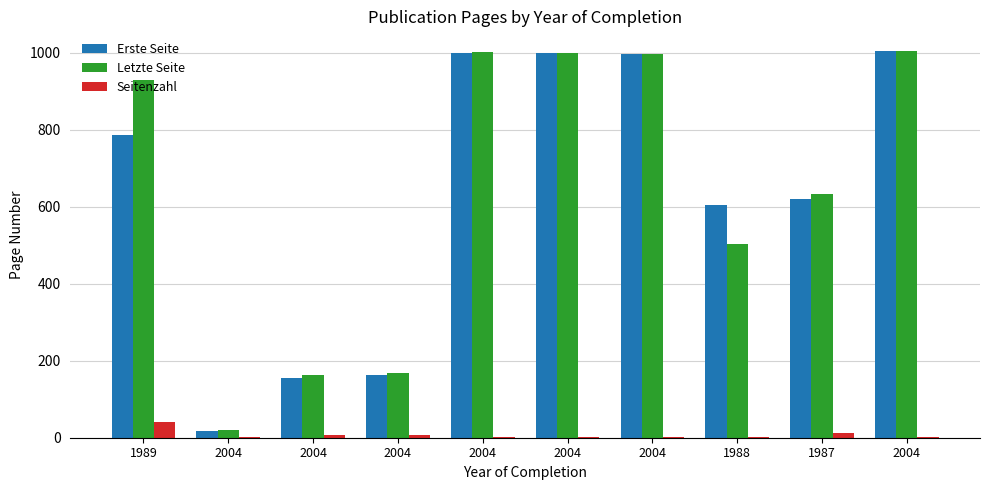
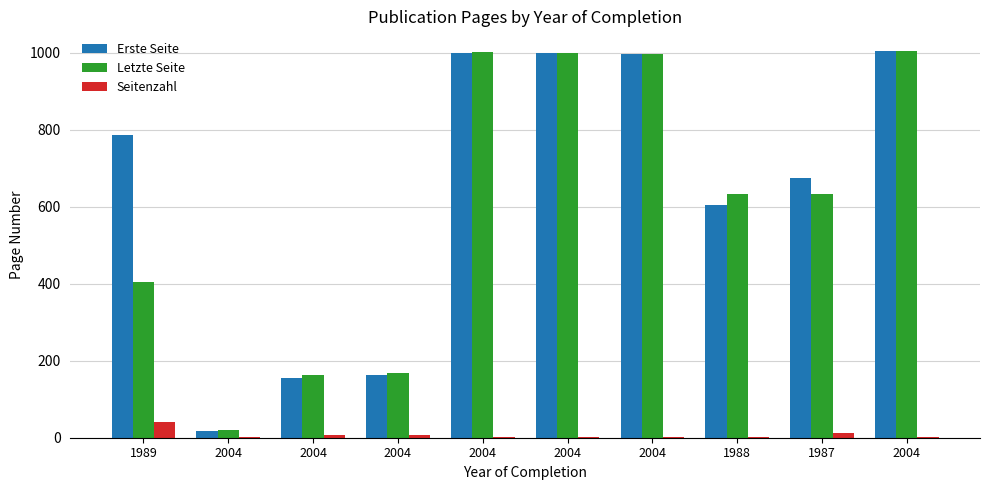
  {
    "Erste Seite": {
      "1989": 790,
      "1988": 600,
-     "1987": 620
+     "1987": 670
    },
    "Letzte Seite": {
-     "1989": 930,
-     "1988": 500,
+     "1989": 410,
+     "1988": 630,
      "1987": 630
    },
    "Seitenzahl": {
      "1989": 40,
      "1987": 10
    }
  }
